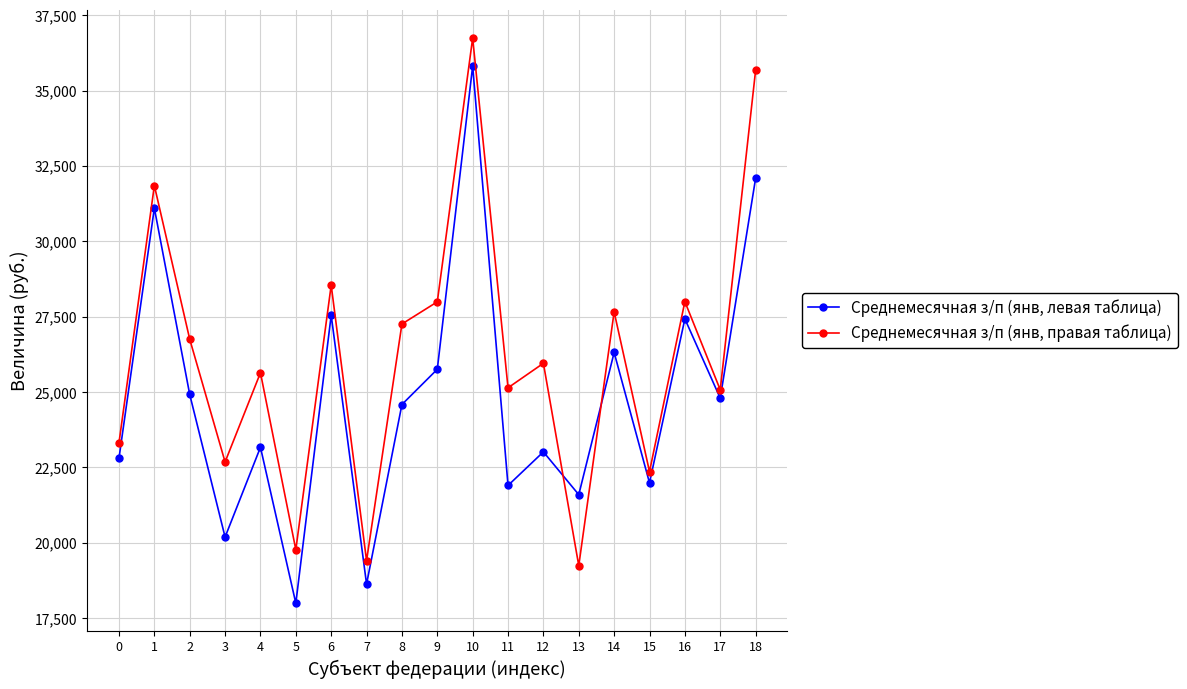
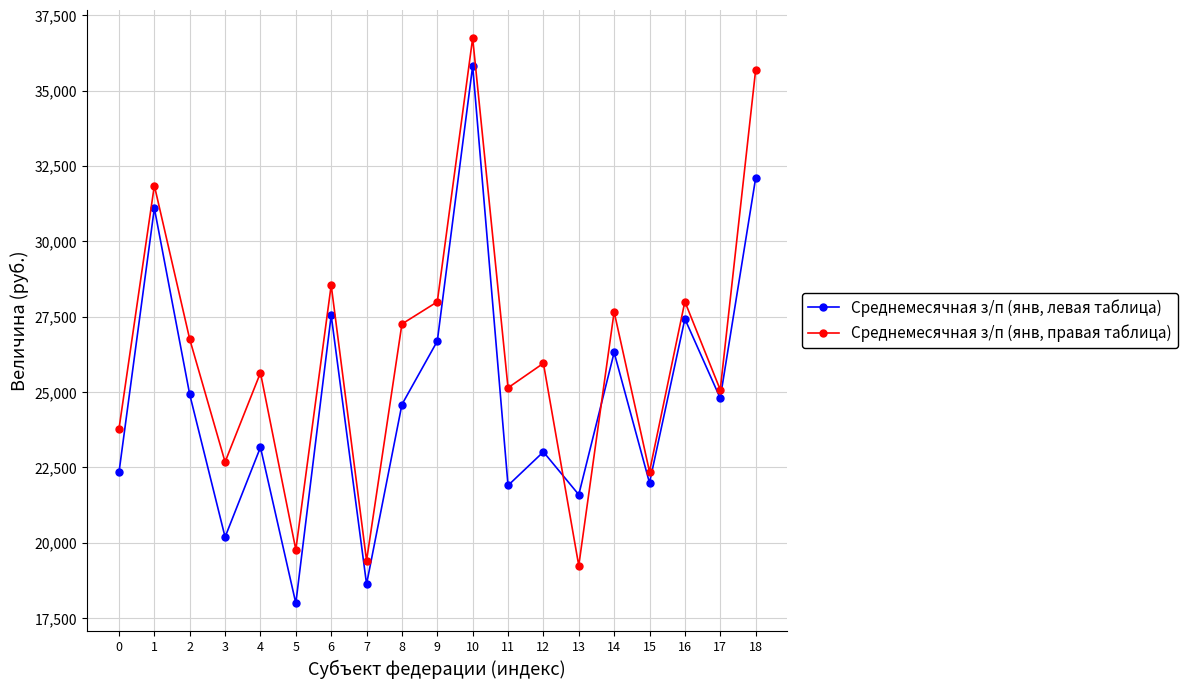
  {
    "Среднемесячная з/п (янв, левая таблица)": {
-     "0": "22,800",
+     "0": "22,300",
      "1": "31,100",
      "2": "24,900",
      "3": "20,200",
      "4": "23,200",
      "5": "18,000",
      "6": "27,500",
      "7": "18,600",
      "8": "24,600",
-     "9": "25,800",
+     "9": "26,700",
      "10": "35,800",
      "11": "21,900",
      "12": "23,000",
      "13": "21,600",
      "14": "26,300",
      "15": "22,000",
      "16": "27,400",
      "17": "24,800",
      "18": "32,100"
    },
    "Среднемесячная з/п (янв, правая таблица)": {
-     "0": "23,300",
+     "0": "23,800",
      "1": "31,900",
      "2": "26,800",
      "3": "22,700",
      "4": "25,600",
      "5": "19,800",
      "6": "28,500",
      "7": "19,400",
      "8": "27,300",
      "9": "28,000",
      "10": "36,700",
      "11": "25,100",
      "12": "26,000",
      "13": "19,200",
      "14": "27,700",
      "15": "22,400",
      "16": "28,000",
      "17": "25,100",
      "18": "35,700"
    }
  }
